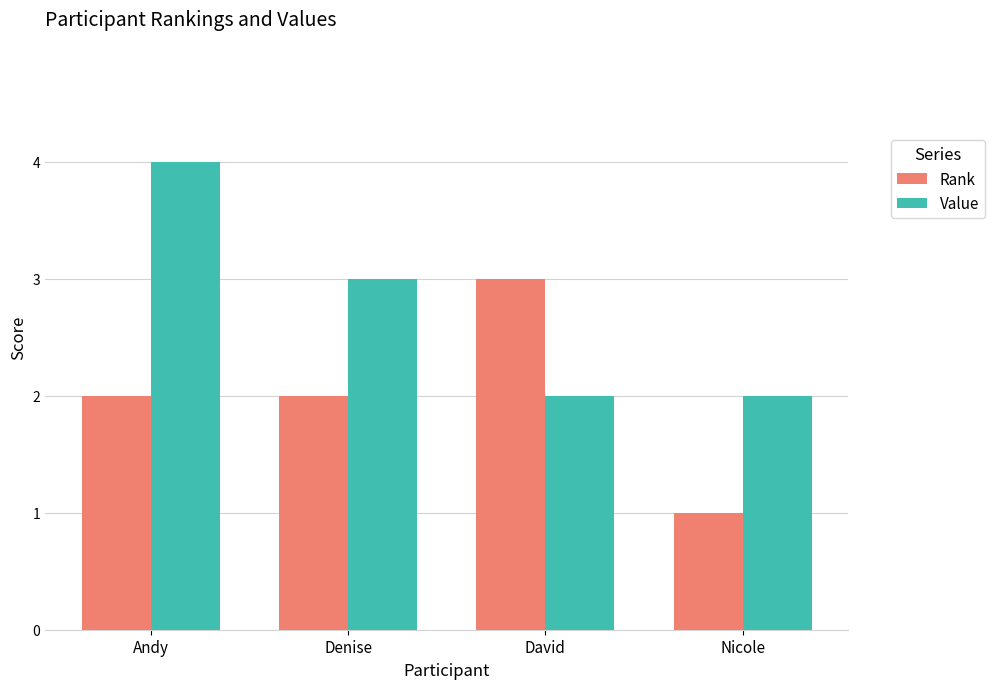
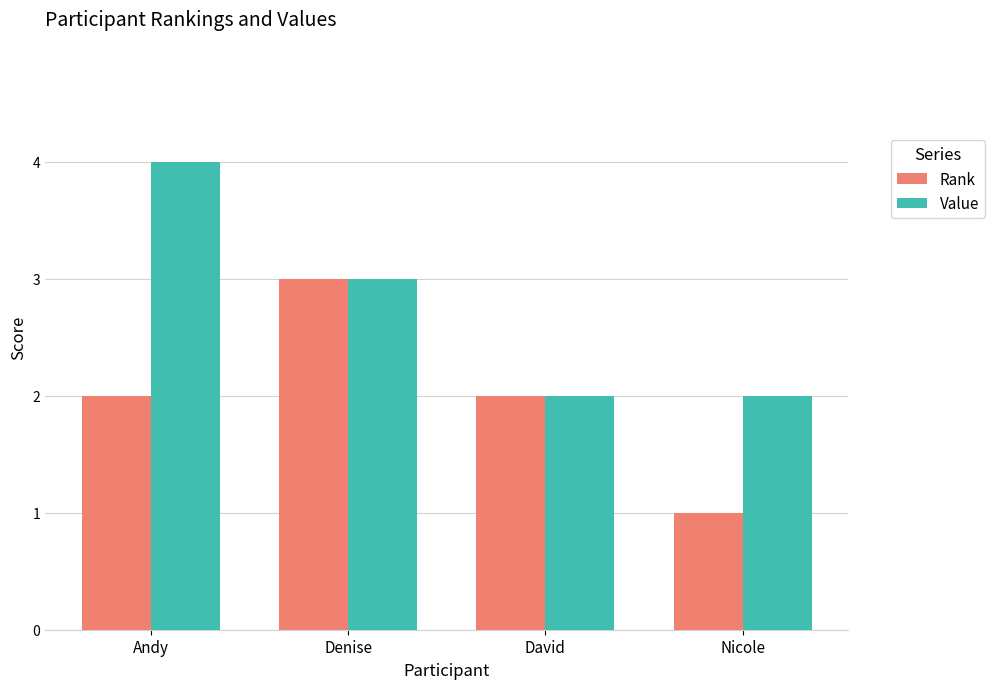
  {
    "Rank": {
      "Andy": 2,
-     "Denise": 2,
-     "David": 3,
+     "Denise": 3,
+     "David": 2,
      "Nicole": 1
    },
    "Value": {
      "Andy": 4,
      "Denise": 3,
      "David": 2,
      "Nicole": 2
    }
  }
